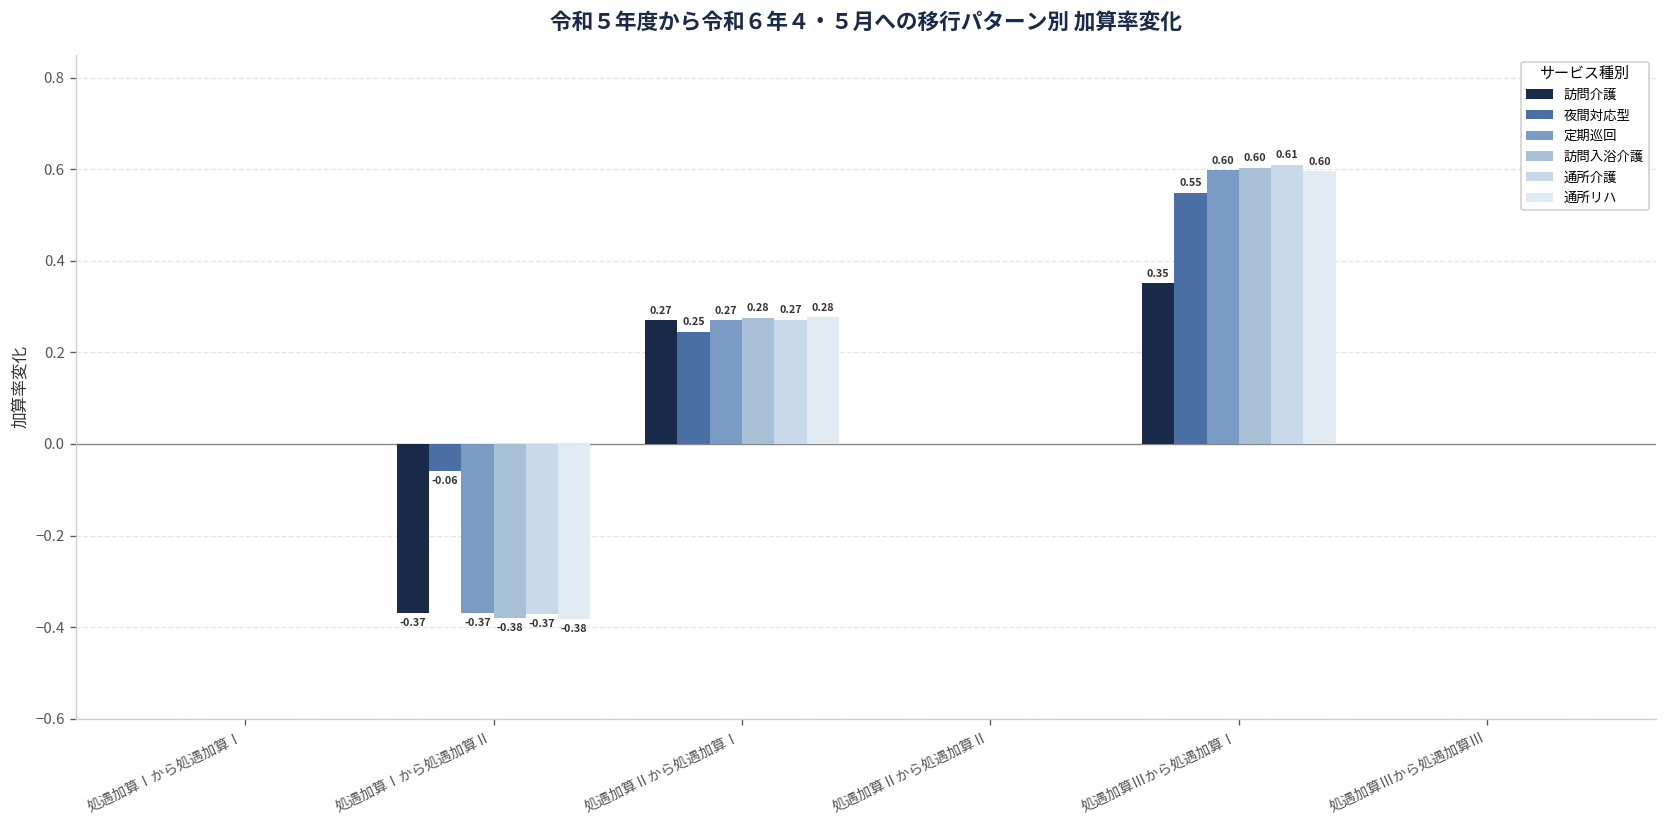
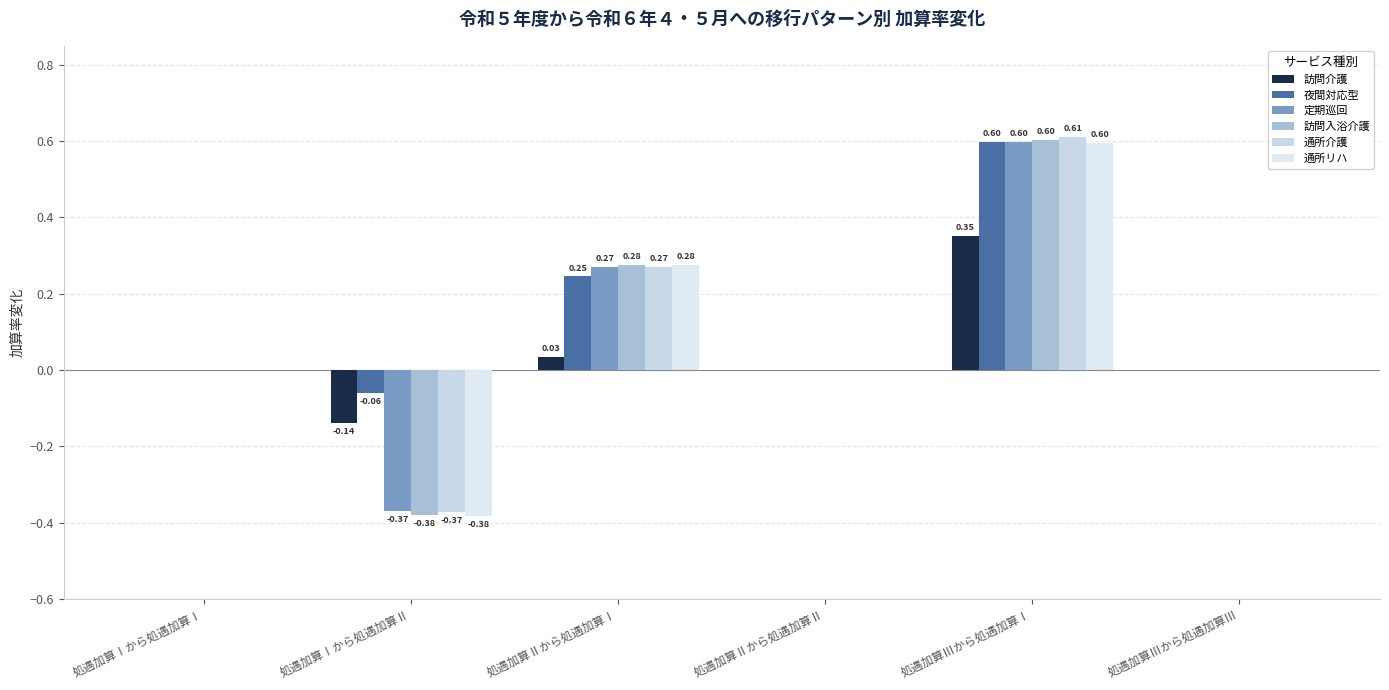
  {
    "訪問介護": {
-     "処遇加算Ⅰから処遇加算Ⅱ": -0.37,
-     "処遇加算Ⅱから処遇加算Ⅰ": 0.27,
+     "処遇加算Ⅰから処遇加算Ⅱ": -0.14,
+     "処遇加算Ⅱから処遇加算Ⅰ": 0.03,
      "処遇加算Ⅲから処遇加算Ⅰ": 0.35
    },
    "夜間対応型": {
      "処遇加算Ⅰから処遇加算Ⅱ": -0.06,
      "処遇加算Ⅱから処遇加算Ⅰ": 0.25,
-     "処遇加算Ⅲから処遇加算Ⅰ": 0.55
+     "処遇加算Ⅲから処遇加算Ⅰ": 0.60
    },
    "定期巡回": {
      "処遇加算Ⅰから処遇加算Ⅱ": -0.37,
      "処遇加算Ⅱから処遇加算Ⅰ": 0.27,
      "処遇加算Ⅲから処遇加算Ⅰ": 0.60
    }
  }
